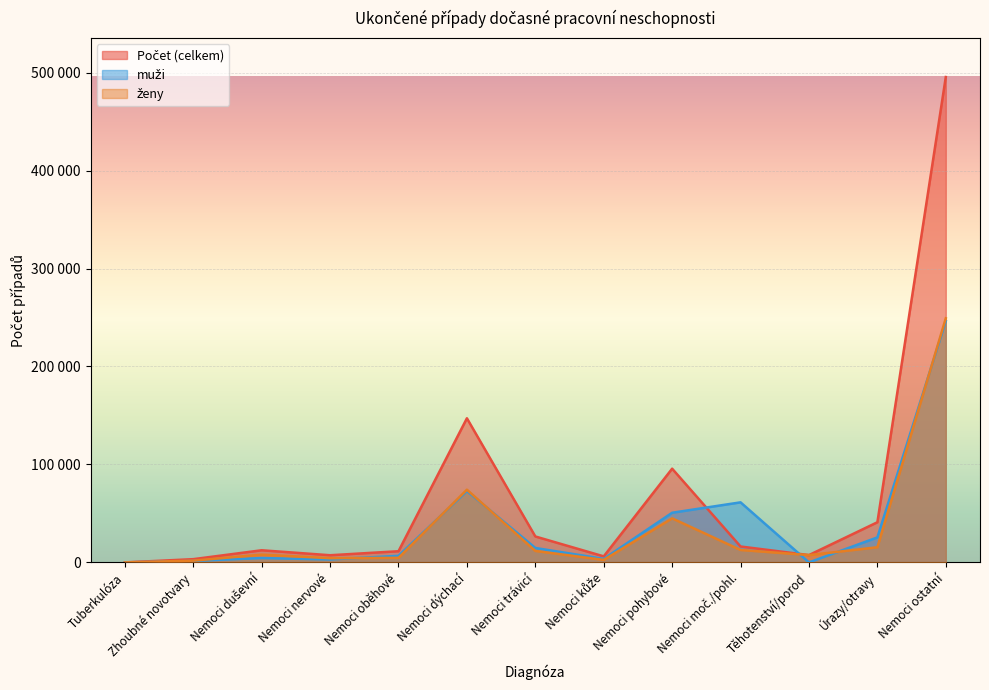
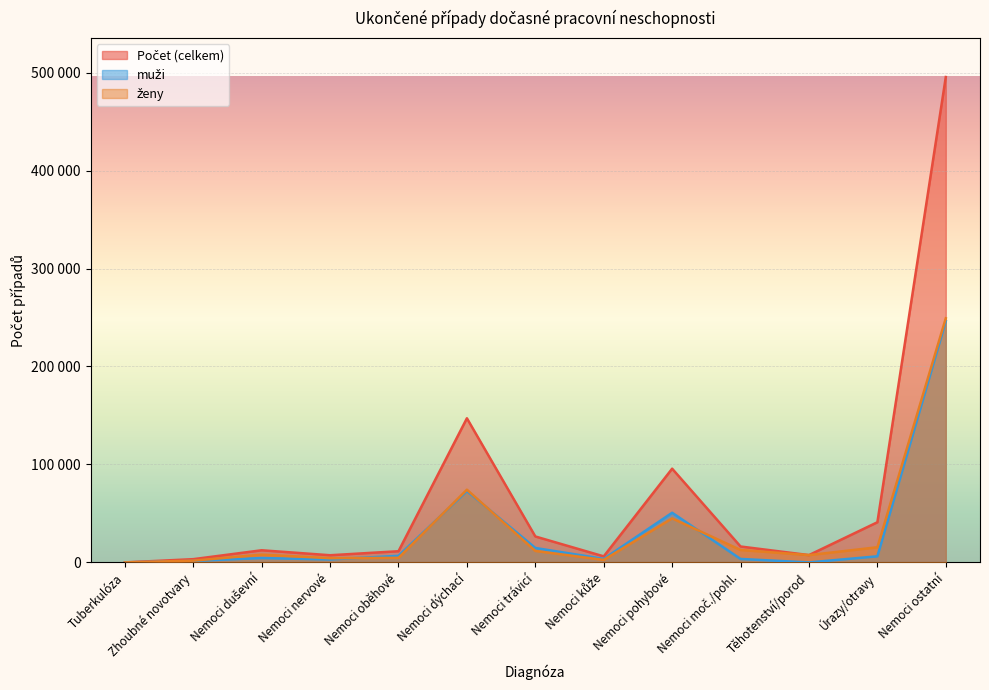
  {
    "muži": {
      "Nemoci duševní": 0,
      "Nemoci trávicí": 10000,
      "Nemoci pohybové": 50000,
-     "Nemoci moč./pohl.": 60000,
+     "Nemoci moč./pohl.": 0,
      "Těhotenství/porod": 0,
-     "Úrazy/otravy": 30000,
+     "Úrazy/otravy": 10000,
      "Nemoci ostatní": 250000
    }
  }
